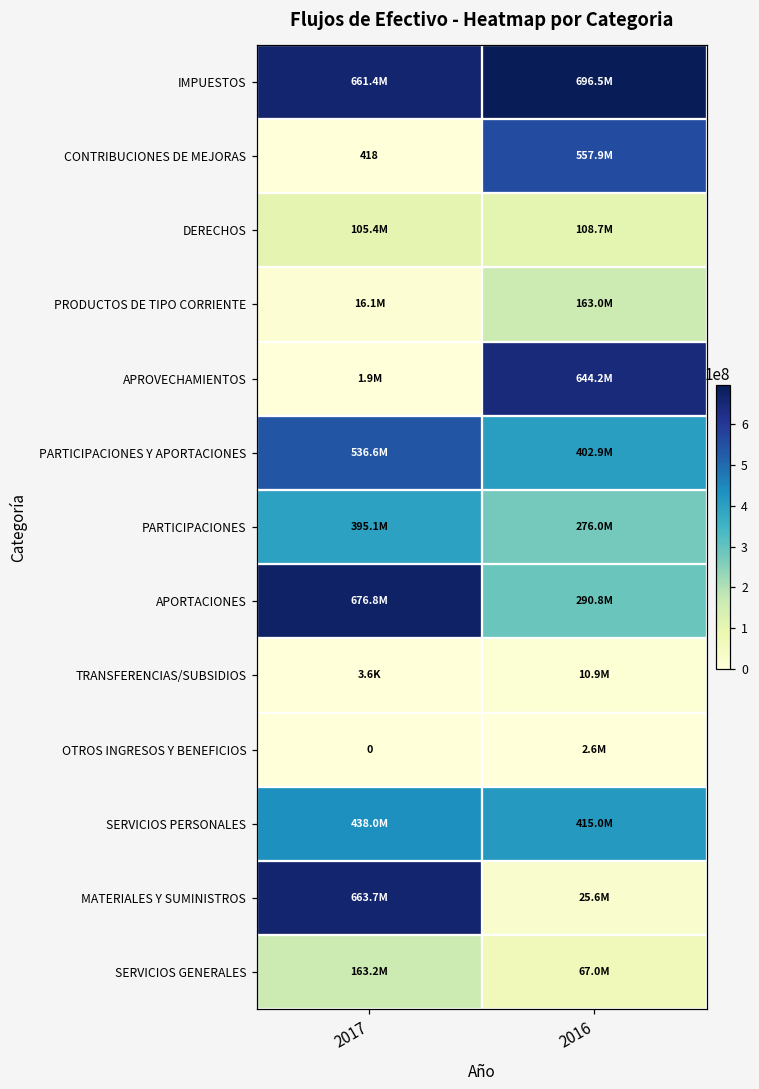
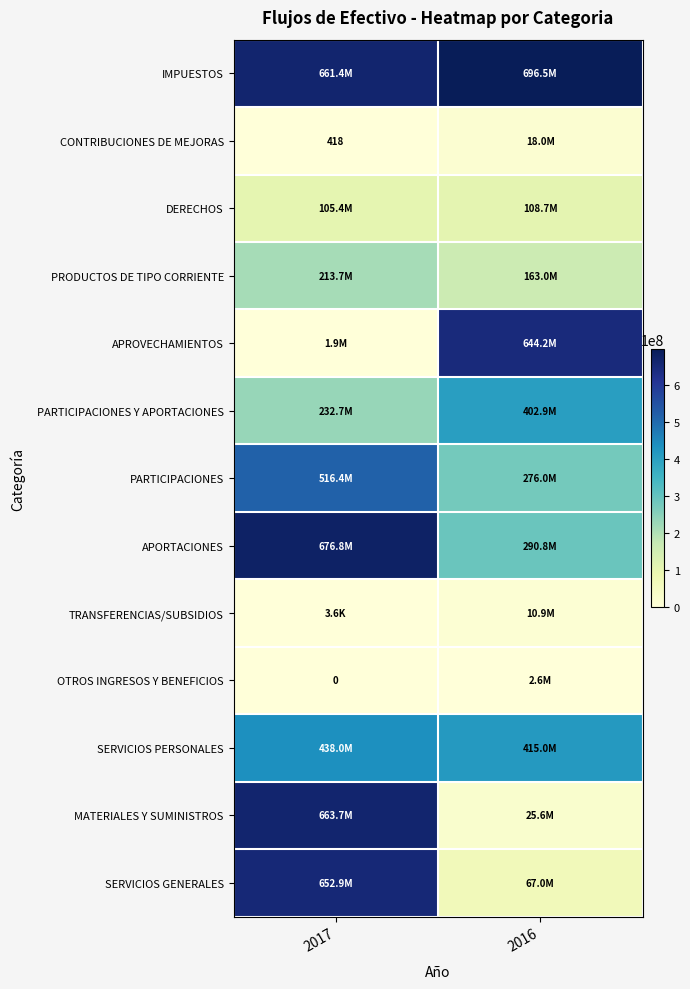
  {
    "IMPUESTOS": {
      "2017": "661.4M",
      "2016": "696.5M"
    },
    "CONTRIBUCIONES DE MEJORAS": {
      "2017": "418",
-     "2016": "557.9M"
+     "2016": "18.0M"
    },
    "DERECHOS": {
      "2017": "105.4M",
      "2016": "108.7M"
    },
    "PRODUCTOS DE TIPO CORRIENTE": {
-     "2017": "16.1M",
+     "2017": "213.7M",
      "2016": "163.0M"
    },
    "APROVECHAMIENTOS": {
      "2017": "1.9M",
      "2016": "644.2M"
    },
    "PARTICIPACIONES Y APORTACIONES": {
-     "2017": "536.6M",
+     "2017": "232.7M",
      "2016": "402.9M"
    },
    "PARTICIPACIONES": {
-     "2017": "395.1M",
+     "2017": "516.4M",
      "2016": "276.0M"
    },
    "APORTACIONES": {
      "2017": "676.8M",
      "2016": "290.8M"
    },
    "TRANSFERENCIAS/SUBSIDIOS": {
      "2017": "3.6K",
      "2016": "10.9M"
    },
    "OTROS INGRESOS Y BENEFICIOS": {
      "2017": "0",
      "2016": "2.6M"
    },
    "SERVICIOS PERSONALES": {
      "2017": "438.0M",
      "2016": "415.0M"
    },
    "MATERIALES Y SUMINISTROS": {
      "2017": "663.7M",
      "2016": "25.6M"
    },
    "SERVICIOS GENERALES": {
-     "2017": "163.2M",
+     "2017": "652.9M",
      "2016": "67.0M"
    }
  }
